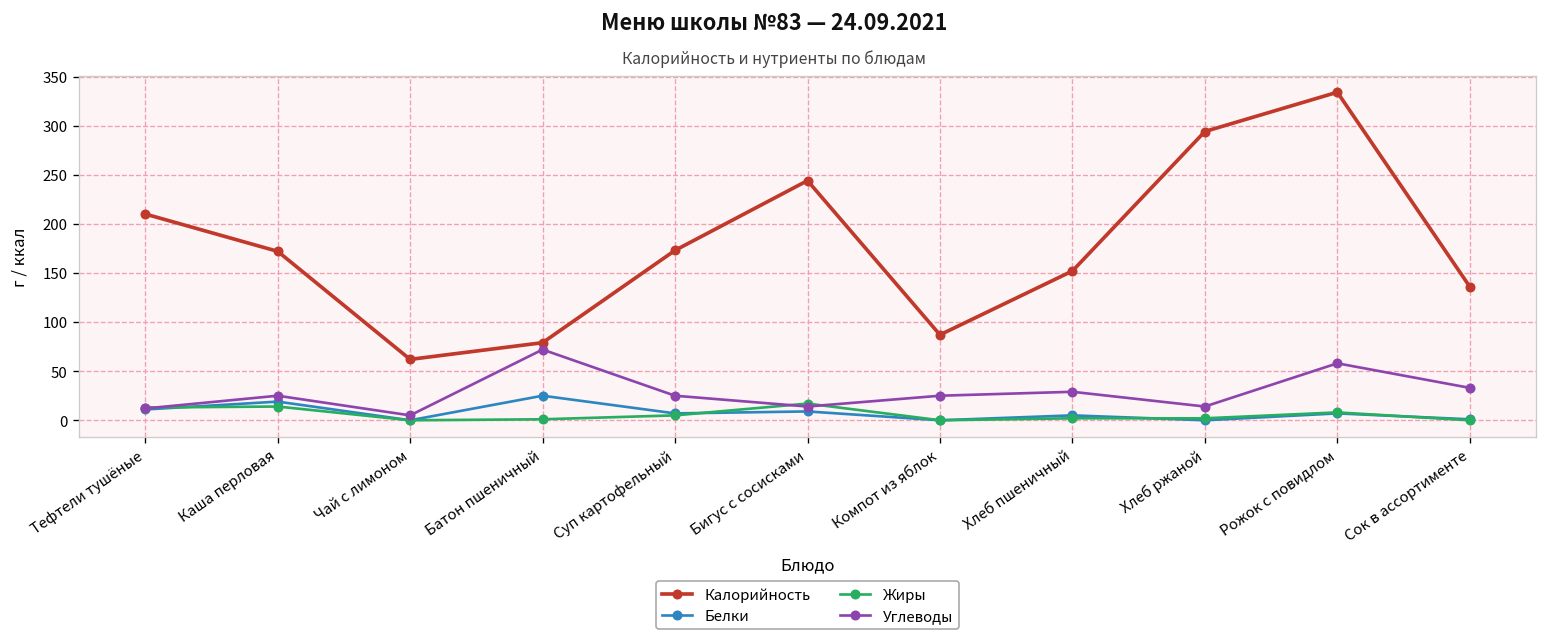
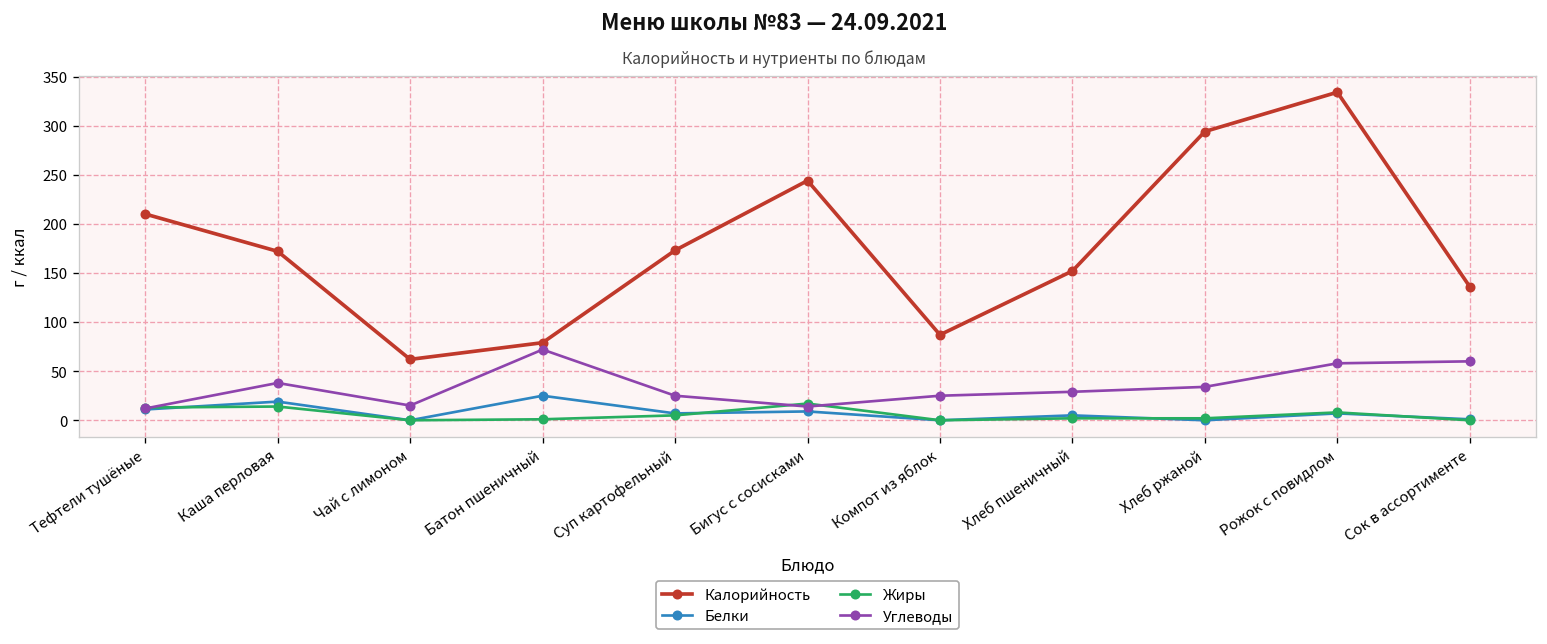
  {
    "Калорийность": {
      "Тефтели тушёные": 210,
      "Каша перловая": 170,
      "Чай с лимоном": 60,
      "Батон пшеничный": 80,
      "Суп картофельный": 170,
      "Бигус с сосисками": 240,
      "Компот из яблок": 90,
      "Хлеб пшеничный": 150,
      "Хлеб ржаной": 290,
      "Рожок с повидлом": 330,
      "Сок в ассортименте": 140
    },
    "Белки": {
      "Каша перловая": 20,
      "Батон пшеничный": 30,
      "Бигус с сосисками": 10
    },
    "Жиры": {
      "Каша перловая": 10,
      "Батон пшеничный": 0
    },
    "Углеводы": {
-     "Каша перловая": 30,
-     "Чай с лимоном": 10,
+     "Каша перловая": 40,
+     "Чай с лимоном": 20,
      "Батон пшеничный": 70,
      "Суп картофельный": 30,
      "Компот из яблок": 30,
      "Хлеб пшеничный": 30,
-     "Хлеб ржаной": 10,
+     "Хлеб ржаной": 30,
      "Рожок с повидлом": 60,
-     "Сок в ассортименте": 30
+     "Сок в ассортименте": 60
    }
  }
